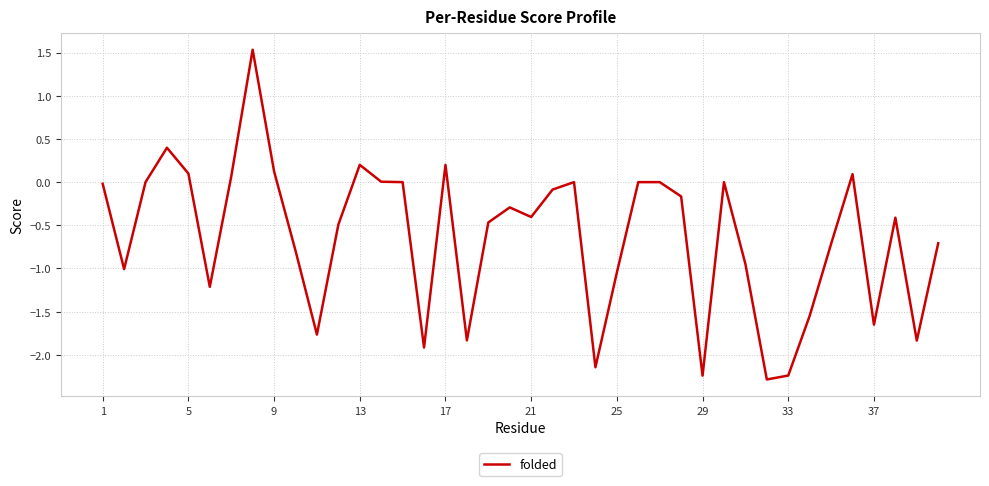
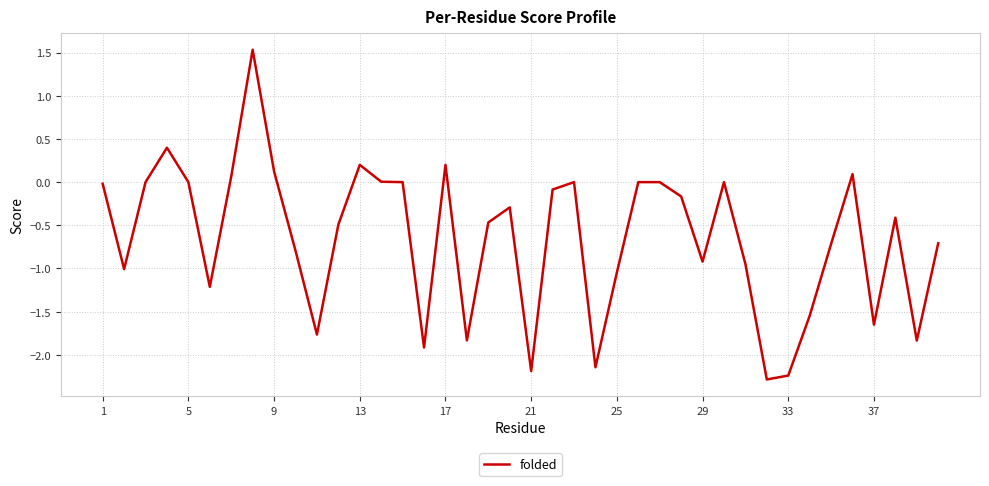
  {
    "1": 0.0,
-   "5": 0.1,
+   "5": 0.0,
    "9": 0.1,
    "13": 0.2,
    "17": 0.2,
-   "21": -0.4,
+   "21": -2.2,
    "25": -1.0,
-   "29": -2.2,
+   "29": -0.9,
    "33": -2.2,
    "37": -1.7
  }
